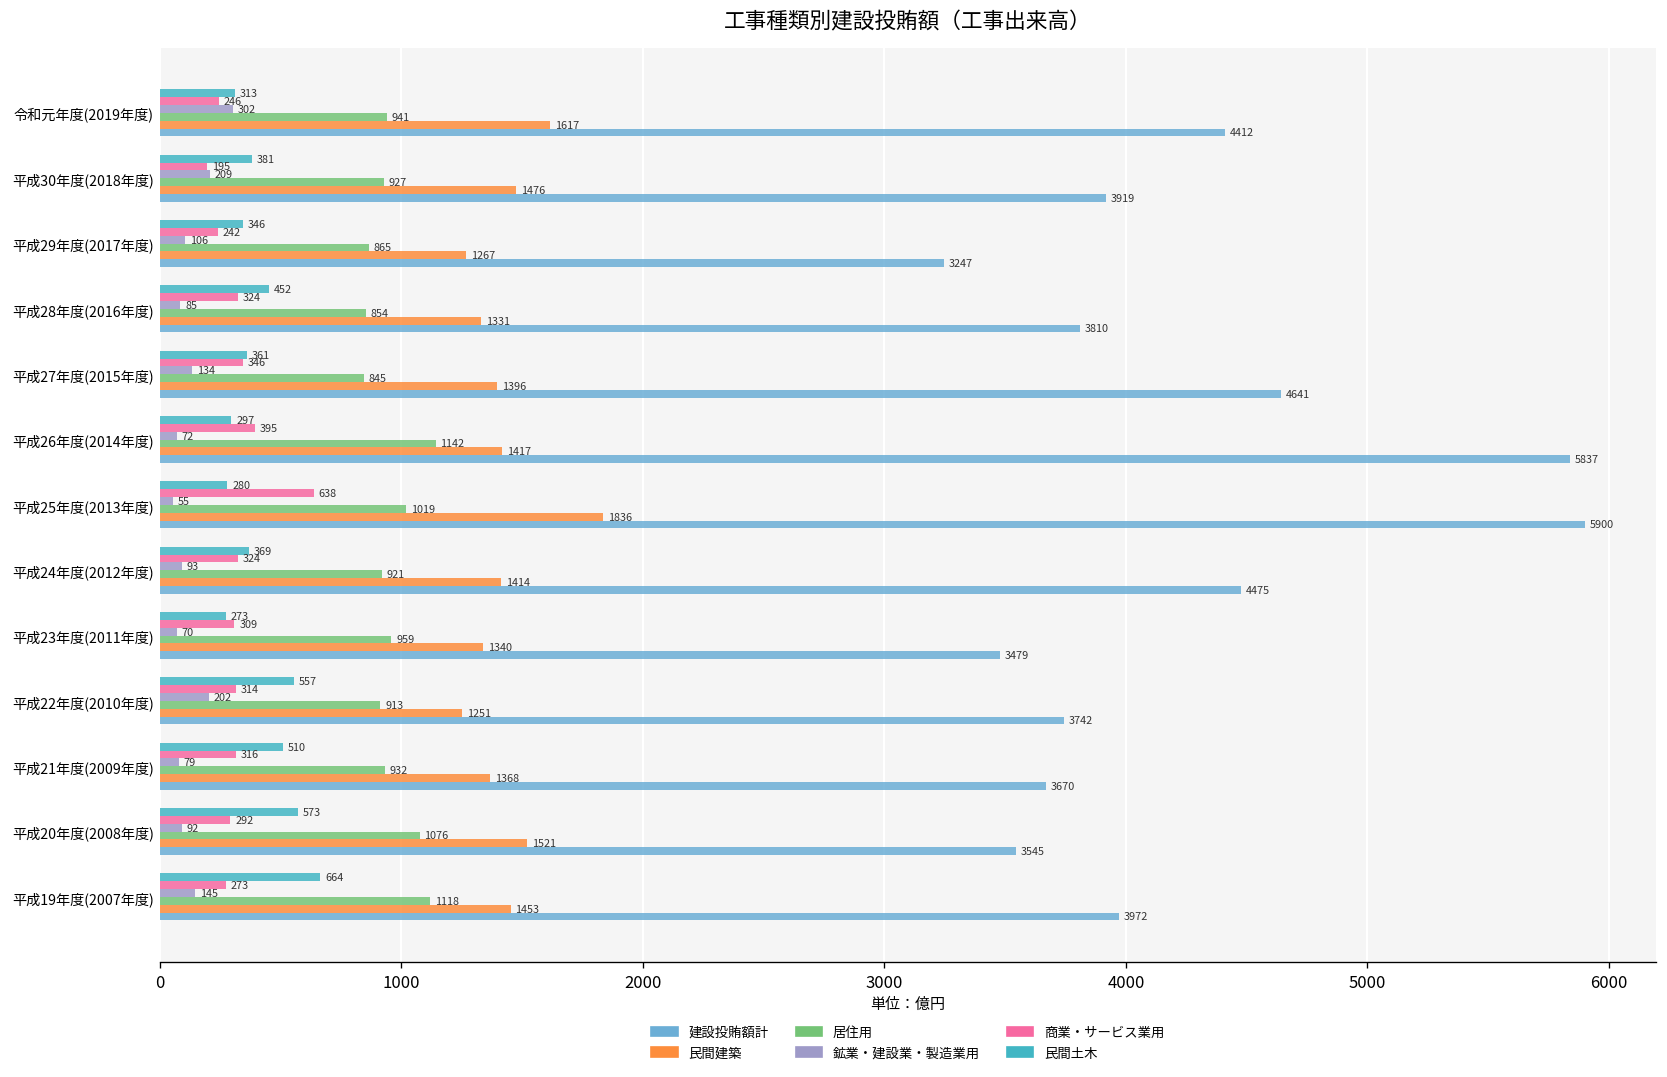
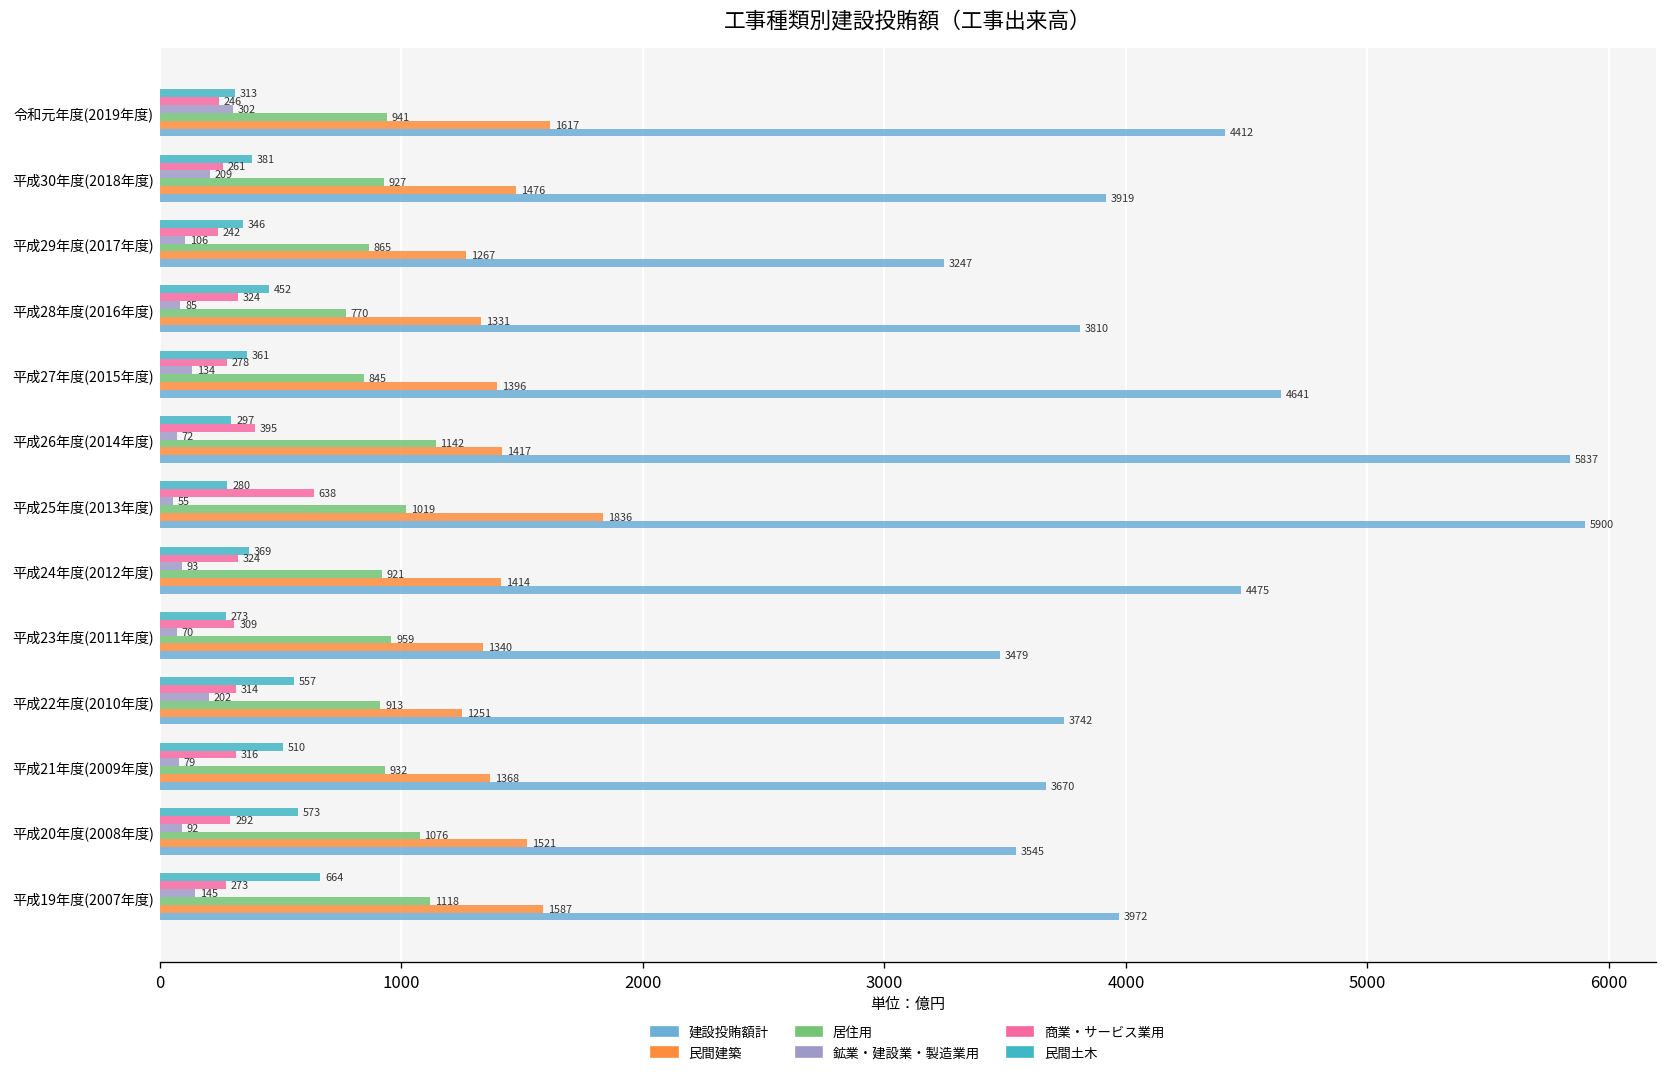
  {
    "民間建築": {
      "令和元年度(2019年度)": 1617,
      "平成30年度(2018年度)": 1476,
      "平成29年度(2017年度)": 1267,
      "平成28年度(2016年度)": 1331,
      "平成27年度(2015年度)": 1396,
      "平成26年度(2014年度)": 1417,
      "平成25年度(2013年度)": 1836,
      "平成24年度(2012年度)": 1414,
      "平成23年度(2011年度)": 1340,
      "平成22年度(2010年度)": 1251,
      "平成21年度(2009年度)": 1368,
      "平成20年度(2008年度)": 1521,
-     "平成19年度(2007年度)": 1453
+     "平成19年度(2007年度)": 1587
    },
    "居住用": {
      "令和元年度(2019年度)": 941,
      "平成30年度(2018年度)": 927,
      "平成29年度(2017年度)": 865,
-     "平成28年度(2016年度)": 854,
+     "平成28年度(2016年度)": 770,
      "平成27年度(2015年度)": 845,
      "平成26年度(2014年度)": 1142,
      "平成25年度(2013年度)": 1019,
      "平成24年度(2012年度)": 921,
      "平成23年度(2011年度)": 959,
      "平成22年度(2010年度)": 913,
      "平成21年度(2009年度)": 932,
      "平成20年度(2008年度)": 1076,
      "平成19年度(2007年度)": 1118
    },
    "商業・サービス業用": {
      "令和元年度(2019年度)": 246,
-     "平成30年度(2018年度)": 195,
+     "平成30年度(2018年度)": 261,
      "平成29年度(2017年度)": 242,
      "平成28年度(2016年度)": 324,
-     "平成27年度(2015年度)": 346,
+     "平成27年度(2015年度)": 278,
      "平成26年度(2014年度)": 395,
      "平成25年度(2013年度)": 638,
      "平成24年度(2012年度)": 324,
      "平成23年度(2011年度)": 309,
      "平成22年度(2010年度)": 314,
      "平成21年度(2009年度)": 316,
      "平成20年度(2008年度)": 292,
      "平成19年度(2007年度)": 273
    }
  }
